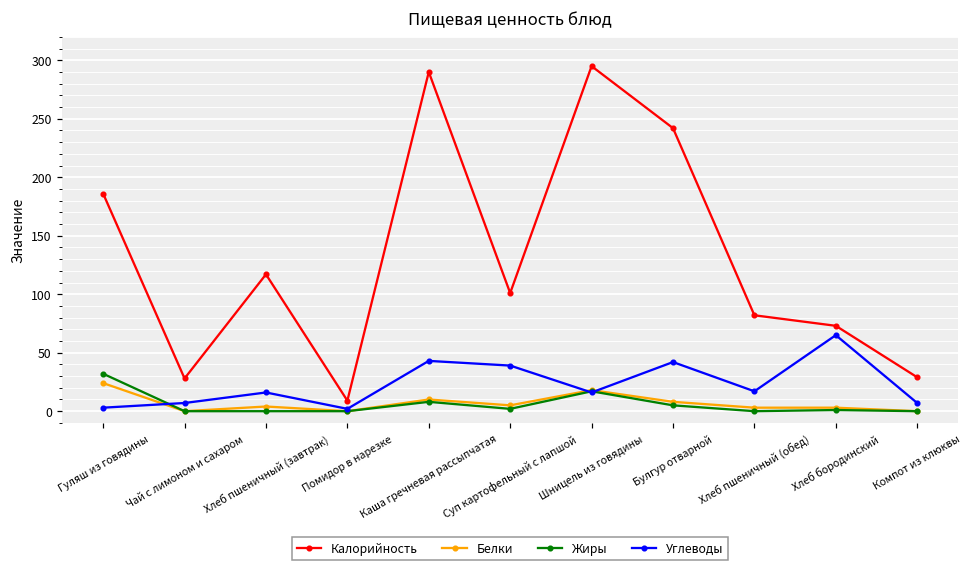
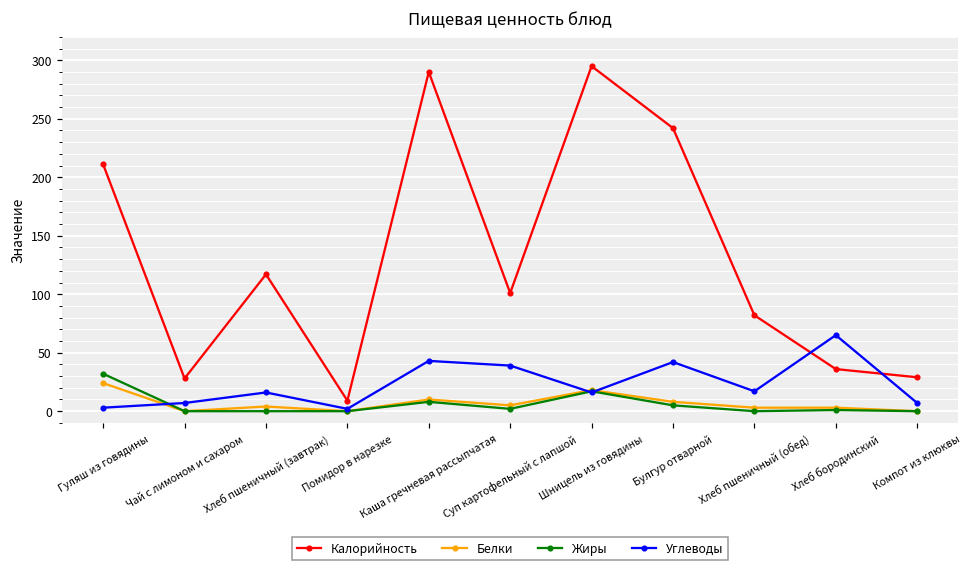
  {
    "Калорийность": {
-     "Гуляш из говядины": 186,
+     "Гуляш из говядины": 211,
      "Чай с лимоном и сахаром": 28,
      "Хлеб пшеничный (завтрак)": 117,
      "Помидор в нарезке": 9,
      "Каша гречневая рассыпчатая": 290,
      "Суп картофельный с лапшой": 101,
      "Шницель из говядины": 295,
      "Булгур отварной": 242,
      "Хлеб пшеничный (обед)": 82,
-     "Хлеб бородинский": 73,
+     "Хлеб бородинский": 36,
      "Компот из клюквы": 29
    },
    "Белки": {
      "Гуляш из говядины": 24,
      "Хлеб пшеничный (завтрак)": 4,
      "Суп картофельный с лапшой": 5,
      "Булгур отварной": 8,
      "Хлеб пшеничный (обед)": 3
    },
    "Жиры": {
      "Гуляш из говядины": 32,
      "Хлеб пшеничный (завтрак)": 0,
      "Суп картофельный с лапшой": 2,
      "Булгур отварной": 5,
      "Хлеб пшеничный (обед)": 0
    },
    "Углеводы": {
      "Гуляш из говядины": 3,
      "Чай с лимоном и сахаром": 7,
      "Хлеб пшеничный (завтрак)": 16,
      "Каша гречневая рассыпчатая": 43,
      "Суп картофельный с лапшой": 39,
      "Булгур отварной": 42,
      "Хлеб пшеничный (обед)": 17,
      "Хлеб бородинский": 65,
      "Компот из клюквы": 7
    }
  }
